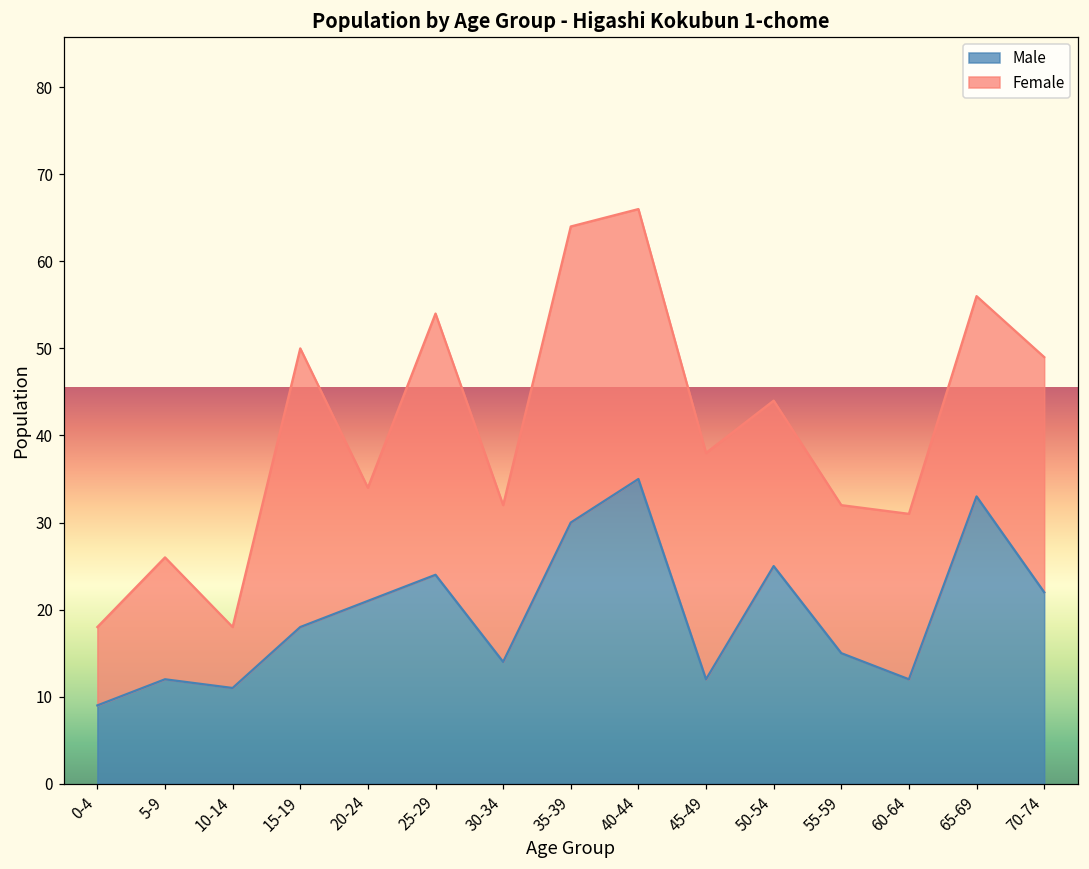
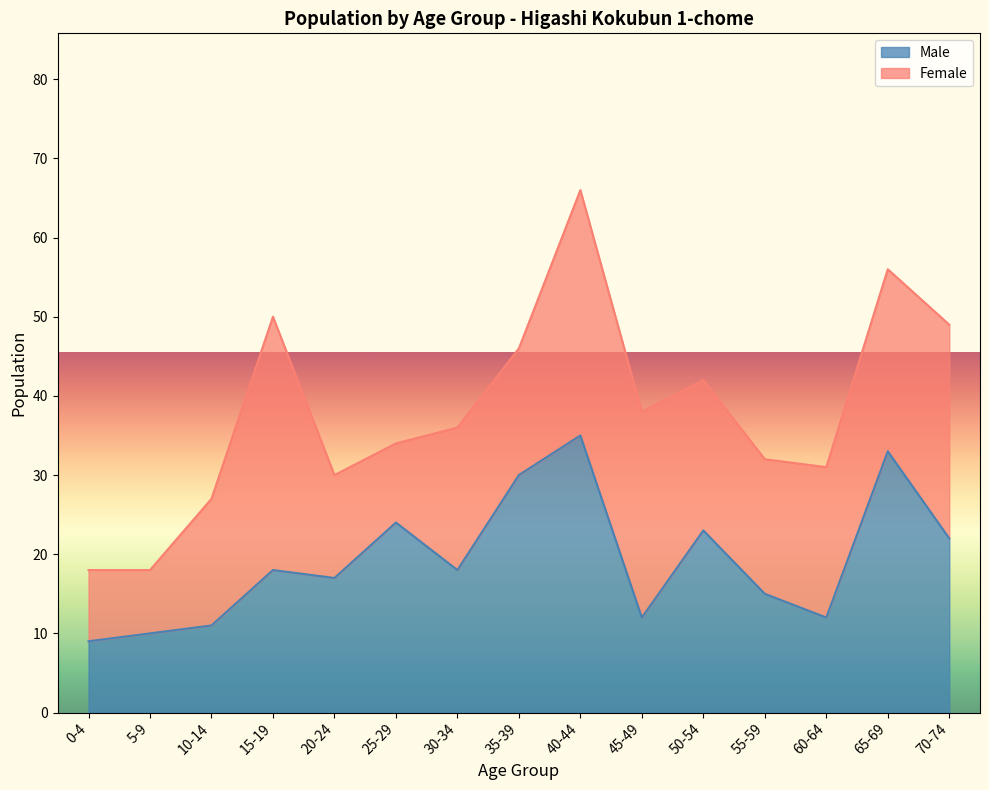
  {
    "Male": {
      "0-4": 9,
-     "5-9": 12,
+     "5-9": 10,
      "10-14": 11,
      "15-19": 18,
-     "20-24": 21,
+     "20-24": 17,
      "25-29": 24,
-     "30-34": 14,
+     "30-34": 18,
      "35-39": 30,
      "40-44": 35,
      "45-49": 12,
-     "50-54": 25,
+     "50-54": 23,
      "55-59": 15,
      "60-64": 12,
      "65-69": 33,
      "70-74": 22
    },
    "Female": {
      "0-4": 9,
-     "5-9": 14,
-     "10-14": 7,
+     "5-9": 8,
+     "10-14": 16,
      "15-19": 32,
      "20-24": 13,
-     "25-29": 30,
+     "25-29": 10,
      "30-34": 18,
-     "35-39": 34,
+     "35-39": 16,
      "40-44": 31,
      "45-49": 26,
      "50-54": 19,
      "55-59": 17,
      "60-64": 19,
      "65-69": 23,
      "70-74": 27
    }
  }
